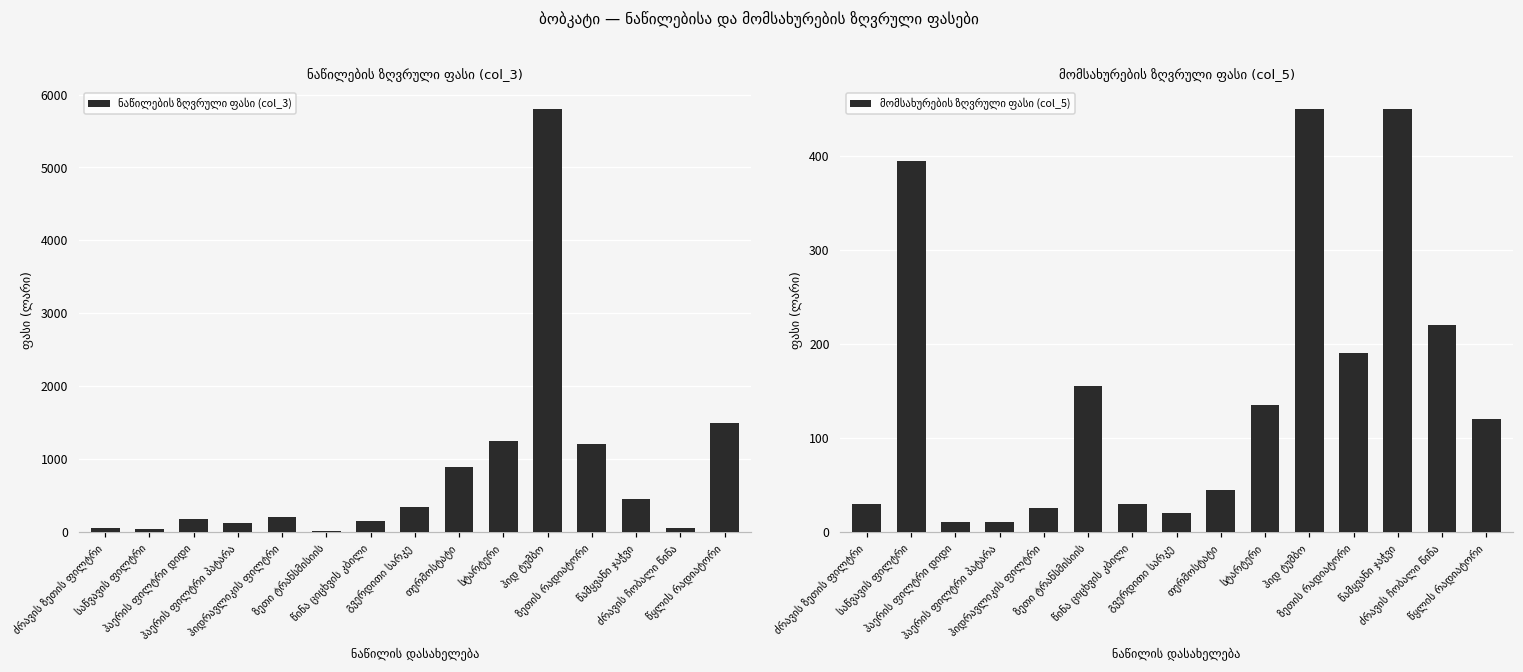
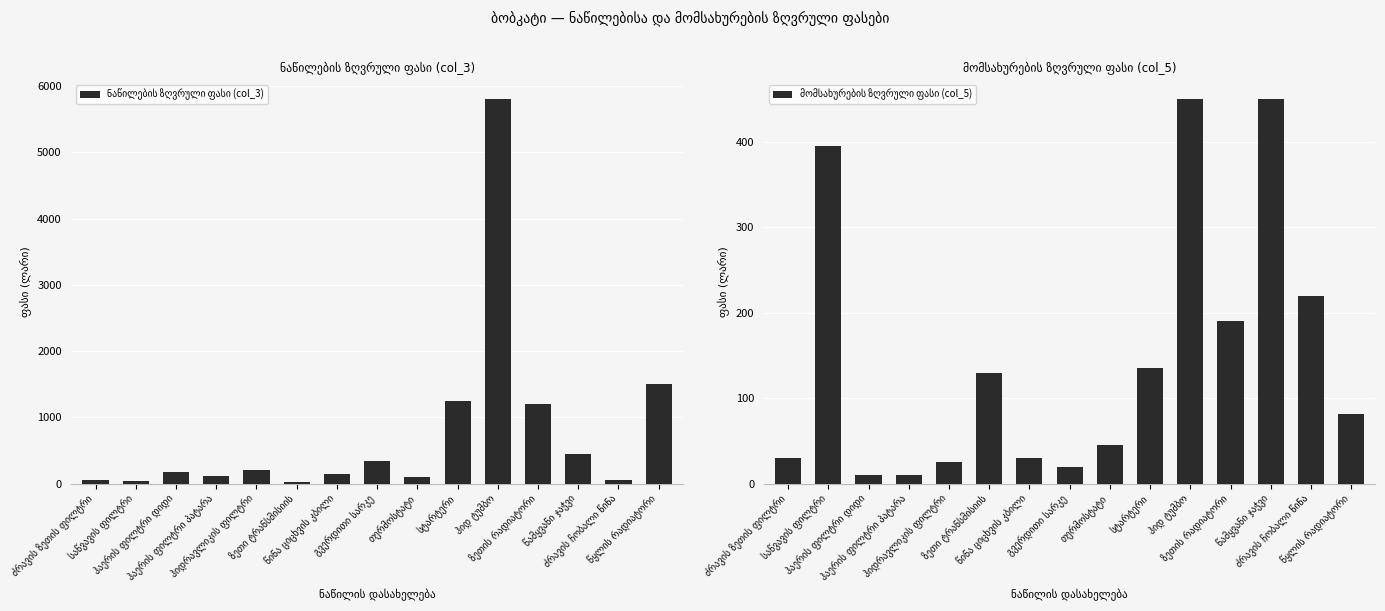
  {
    "ნაწილების ზღვრული ფასი (col_3)": {
      "ძრავის ზეთის ფილტრი": 100,
      "ჰაერის ფილტრი დიდი": 200,
      "ჰაერის ფილტრი პატარა": 100,
      "ჰიდრავლიკის ფილტრი": 200,
      "წინა ციცხვის კბილი": 100,
      "გვერდითი სარკე": 300,
-     "თერმოსტატი": 900,
+     "თერმოსტატი": 100,
      "სტარტერი": 1300,
      "ჰიდ ტუმბო": 5800,
      "ზეთის რადიატორი": 1200,
      "წამყვანი ჯაჭვი": 400,
      "ძრავის ჩობალი წინა": 100,
      "წყლის რადიატორი": 1500
    },
    "მომსახურების ზღვრული ფასი (col_5)": {
      "ძრავის ზეთის ფილტრი": 30,
      "საწვავის ფილტრი": 400,
      "ჰაერის ფილტრი დიდი": 10,
      "ჰაერის ფილტრი პატარა": 10,
      "ჰიდრავლიკის ფილტრი": 30,
-     "ზეთი ტრანსმისიის": 160,
+     "ზეთი ტრანსმისიის": 130,
      "წინა ციცხვის კბილი": 30,
      "გვერდითი სარკე": 20,
      "თერმოსტატი": 50,
      "სტარტერი": 140,
      "ჰიდ ტუმბო": 450,
      "ზეთის რადიატორი": 190,
      "წამყვანი ჯაჭვი": 450,
      "ძრავის ჩობალი წინა": 220,
-     "წყლის რადიატორი": 120
+     "წყლის რადიატორი": 80
    }
  }
